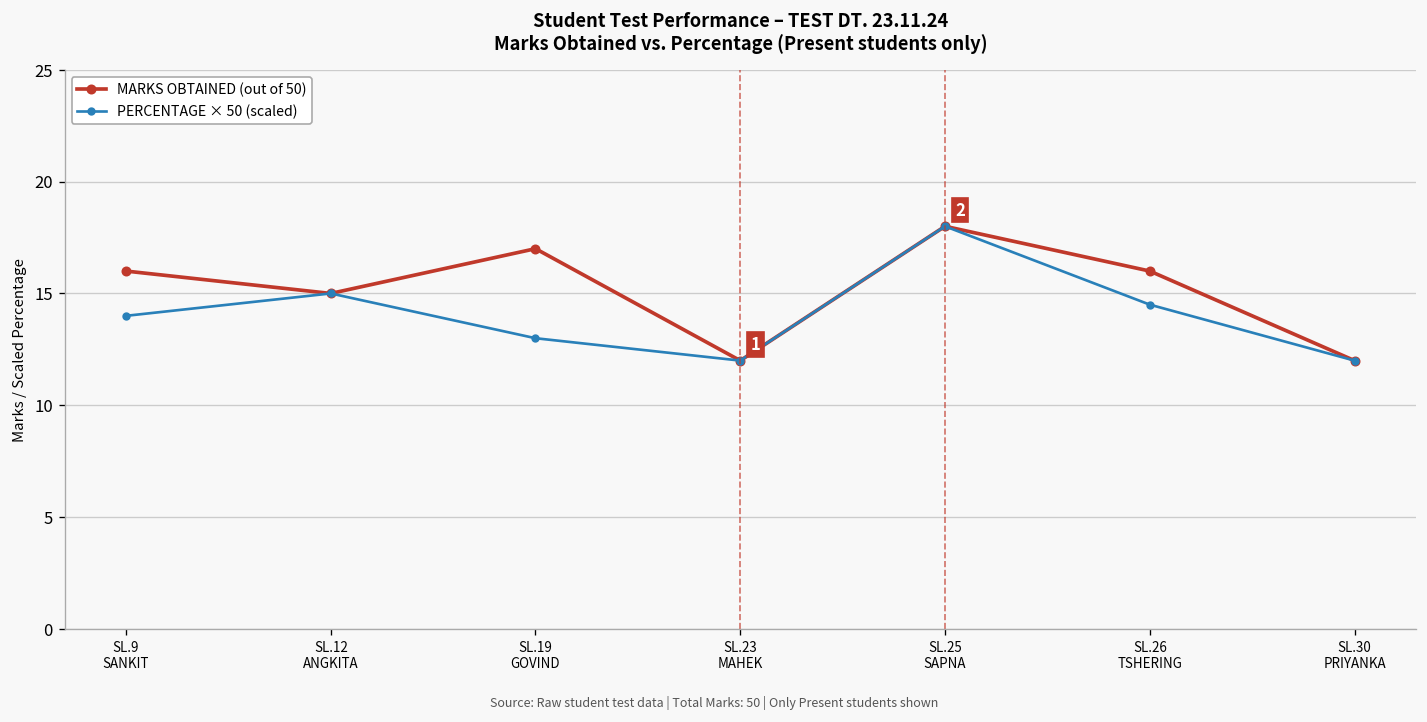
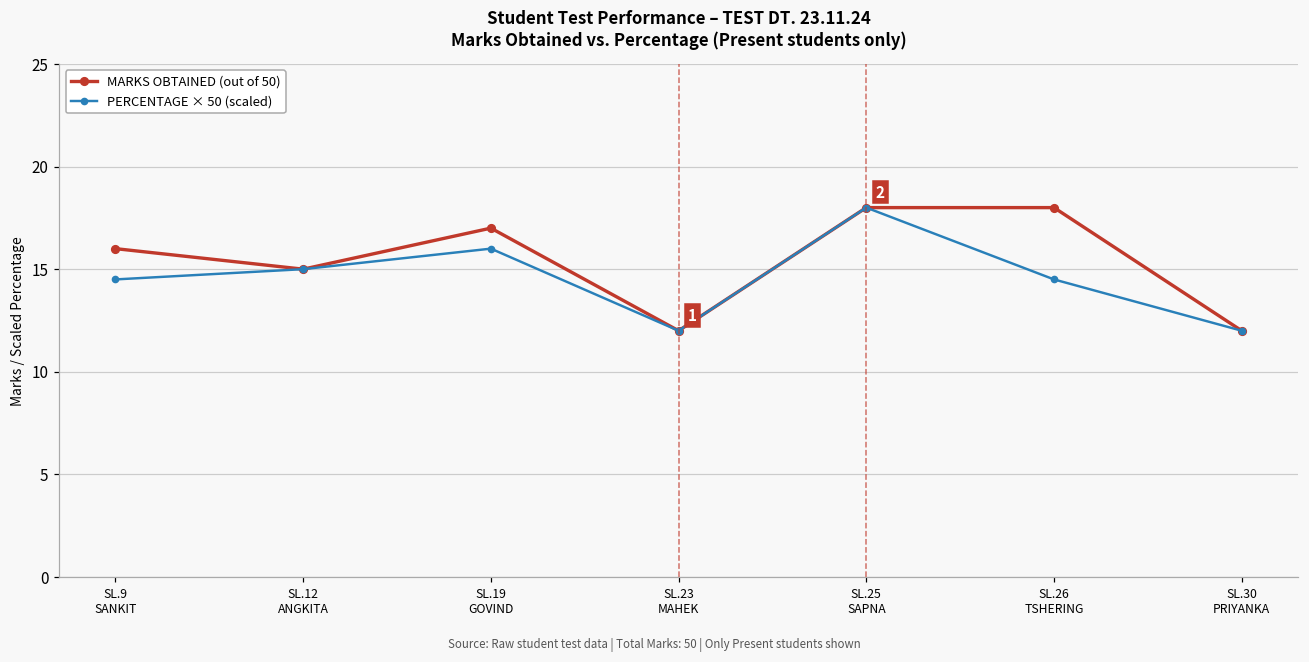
  {
    "MARKS OBTAINED (out of 50)": {
      "SL.9 SANKIT": 16,
      "SL.19 GOVIND": 17,
-     "SL.26 TSHERING": 16
+     "SL.26 TSHERING": 18
    },
    "PERCENTAGE × 50 (scaled)": {
-     "SL.9 SANKIT": 14.0,
-     "SL.19 GOVIND": 13.0,
+     "SL.9 SANKIT": 14.5,
+     "SL.19 GOVIND": 16.0,
      "SL.26 TSHERING": 14.5
    }
  }
